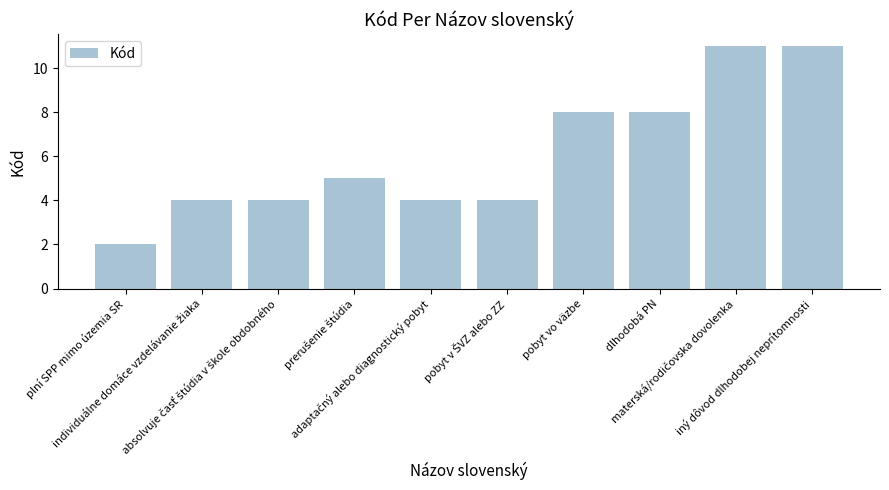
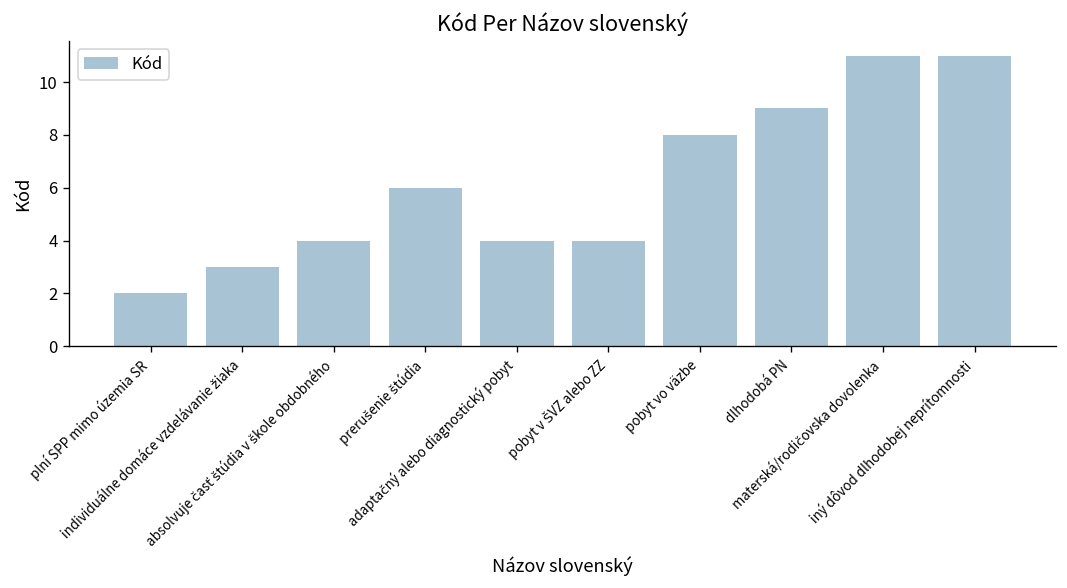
  {
    "plní SPP mimo územia SR": 2,
-   "individuálne domáce vzdelávanie žiaka": 4,
+   "individuálne domáce vzdelávanie žiaka": 3,
    "absolvuje časť štúdia v škole obdobného": 4,
-   "prerušenie štúdia": 5,
+   "prerušenie štúdia": 6,
    "adaptačný alebo diagnostický pobyt": 4,
    "pobyt v ŠVZ alebo ZZ": 4,
    "pobyt vo väzbe": 8,
-   "dlhodobá PN": 8,
+   "dlhodobá PN": 9,
    "materská/rodičovska dovolenka": 11,
    "iný dôvod dlhodobej neprítomnosti": 11
  }
